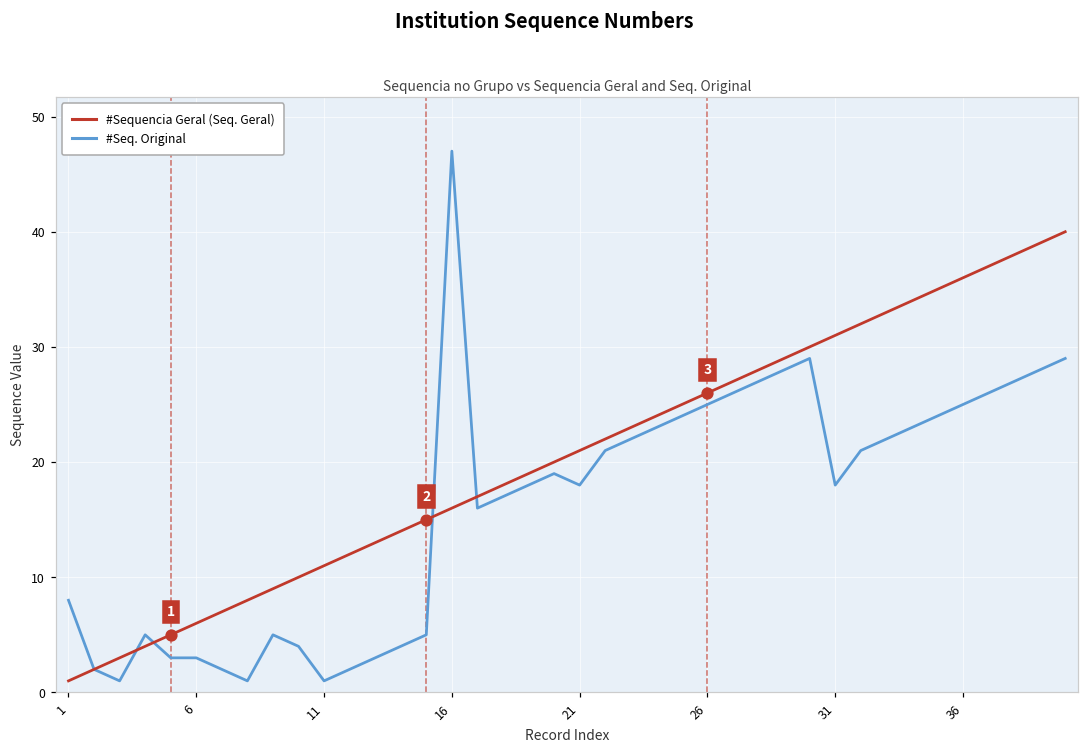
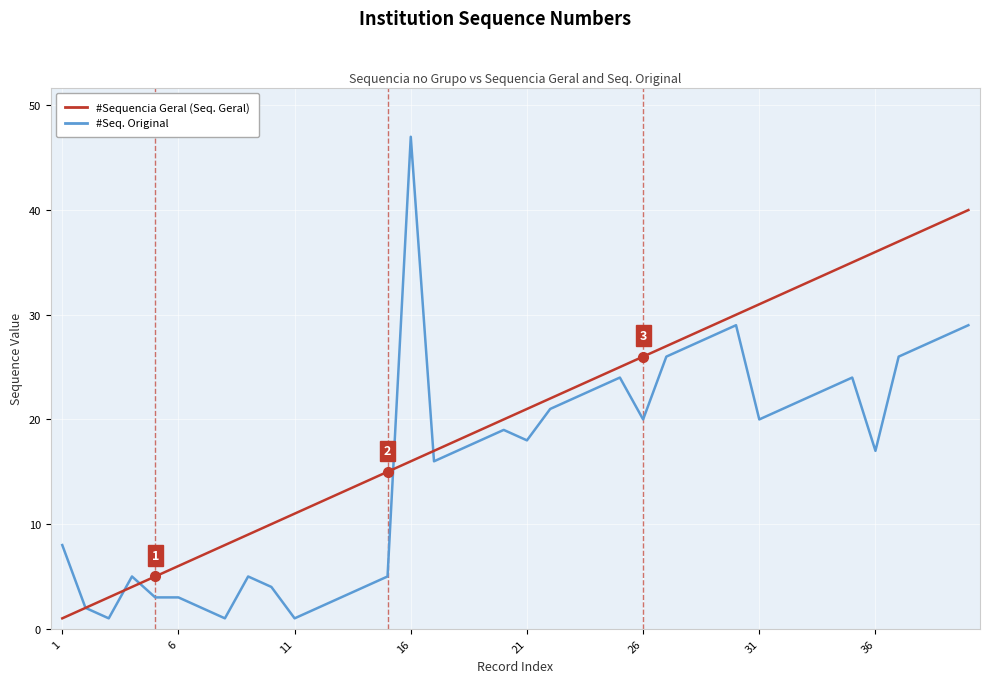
  {
    "#Seq. Original": {
      "1": 8,
      "6": 3,
      "11": 1,
      "16": 47,
      "21": 18,
-     "26": 25,
-     "31": 18,
-     "36": 25
+     "26": 20,
+     "31": 20,
+     "36": 17
    }
  }
